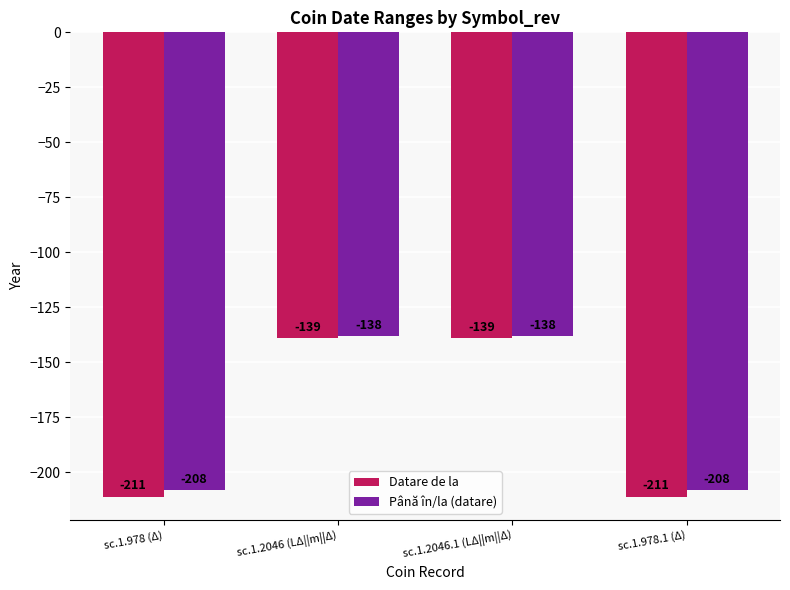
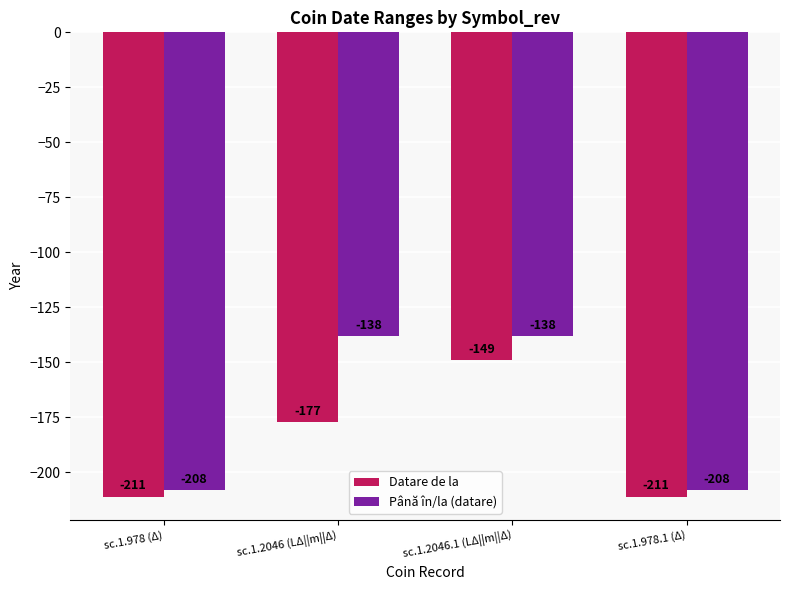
  {
    "Datare de la": {
      "sc.1.978 (Δ)": -211,
-     "sc.1.2046 (LΔ||m||Δ)": -139,
-     "sc.1.2046.1 (LΔ||m||Δ)": -139,
+     "sc.1.2046 (LΔ||m||Δ)": -177,
+     "sc.1.2046.1 (LΔ||m||Δ)": -149,
      "sc.1.978.1 (Δ)": -211
    },
    "Până în/la (datare)": {
      "sc.1.978 (Δ)": -208,
      "sc.1.2046 (LΔ||m||Δ)": -138,
      "sc.1.2046.1 (LΔ||m||Δ)": -138,
      "sc.1.978.1 (Δ)": -208
    }
  }
